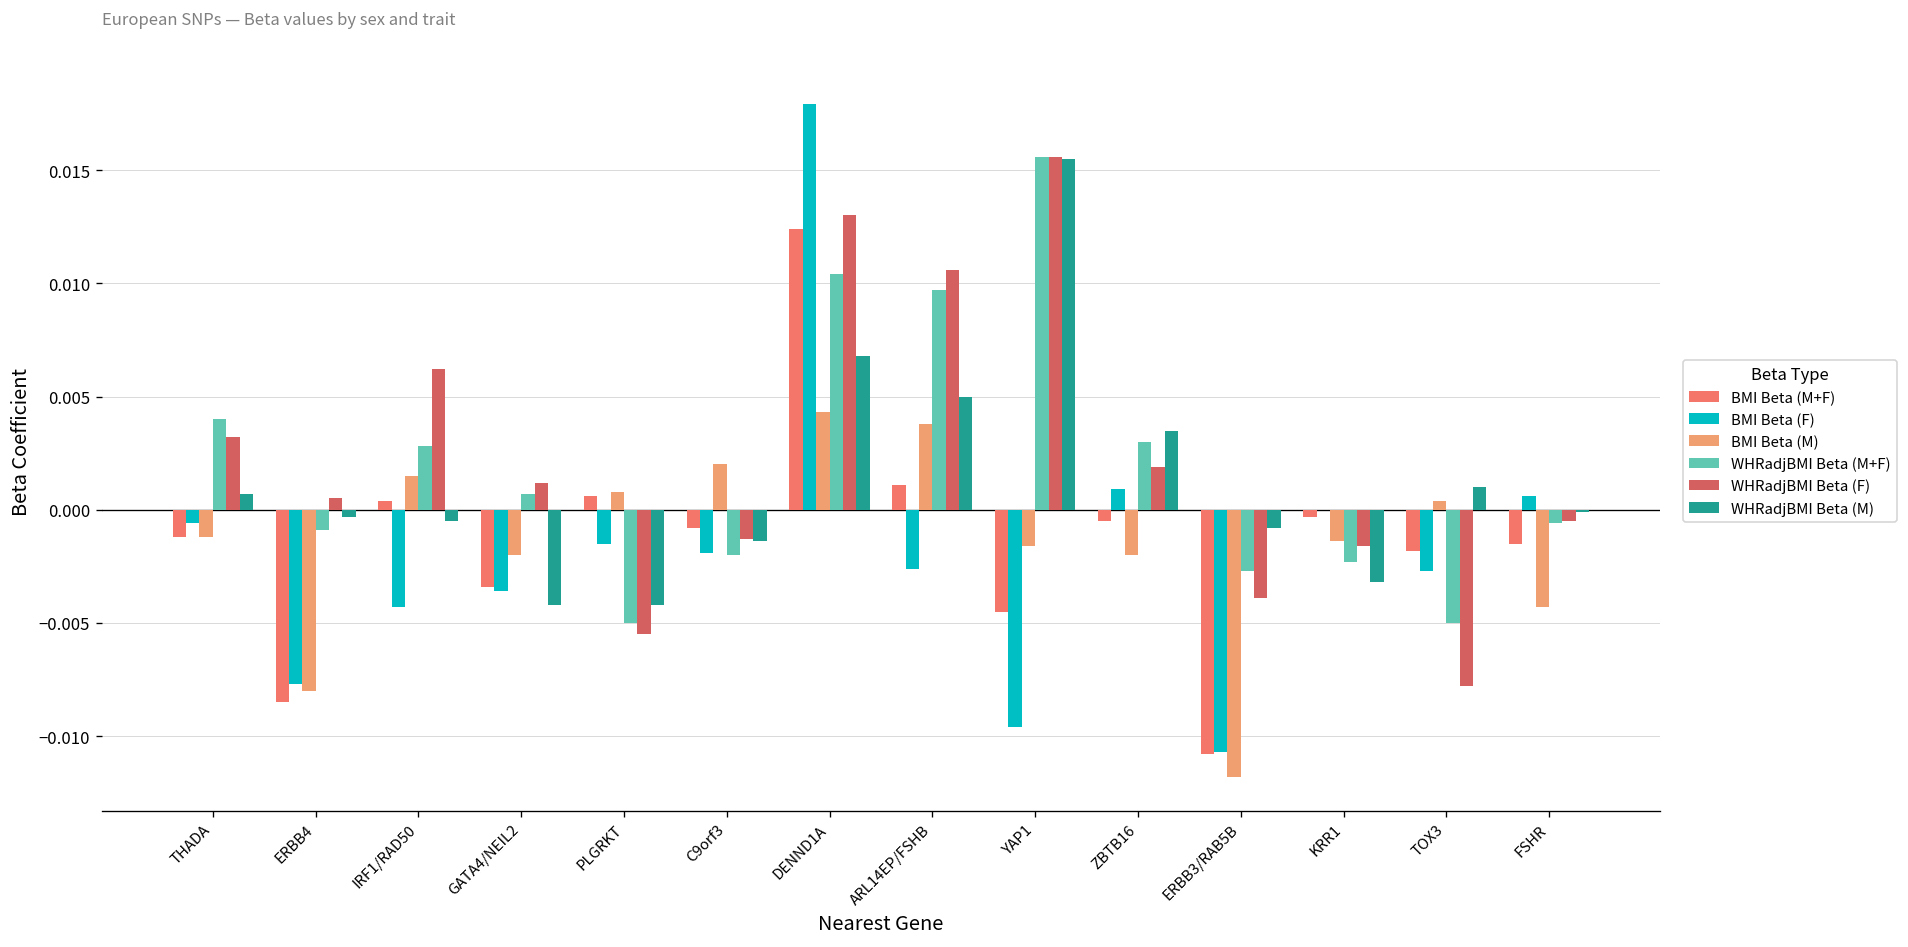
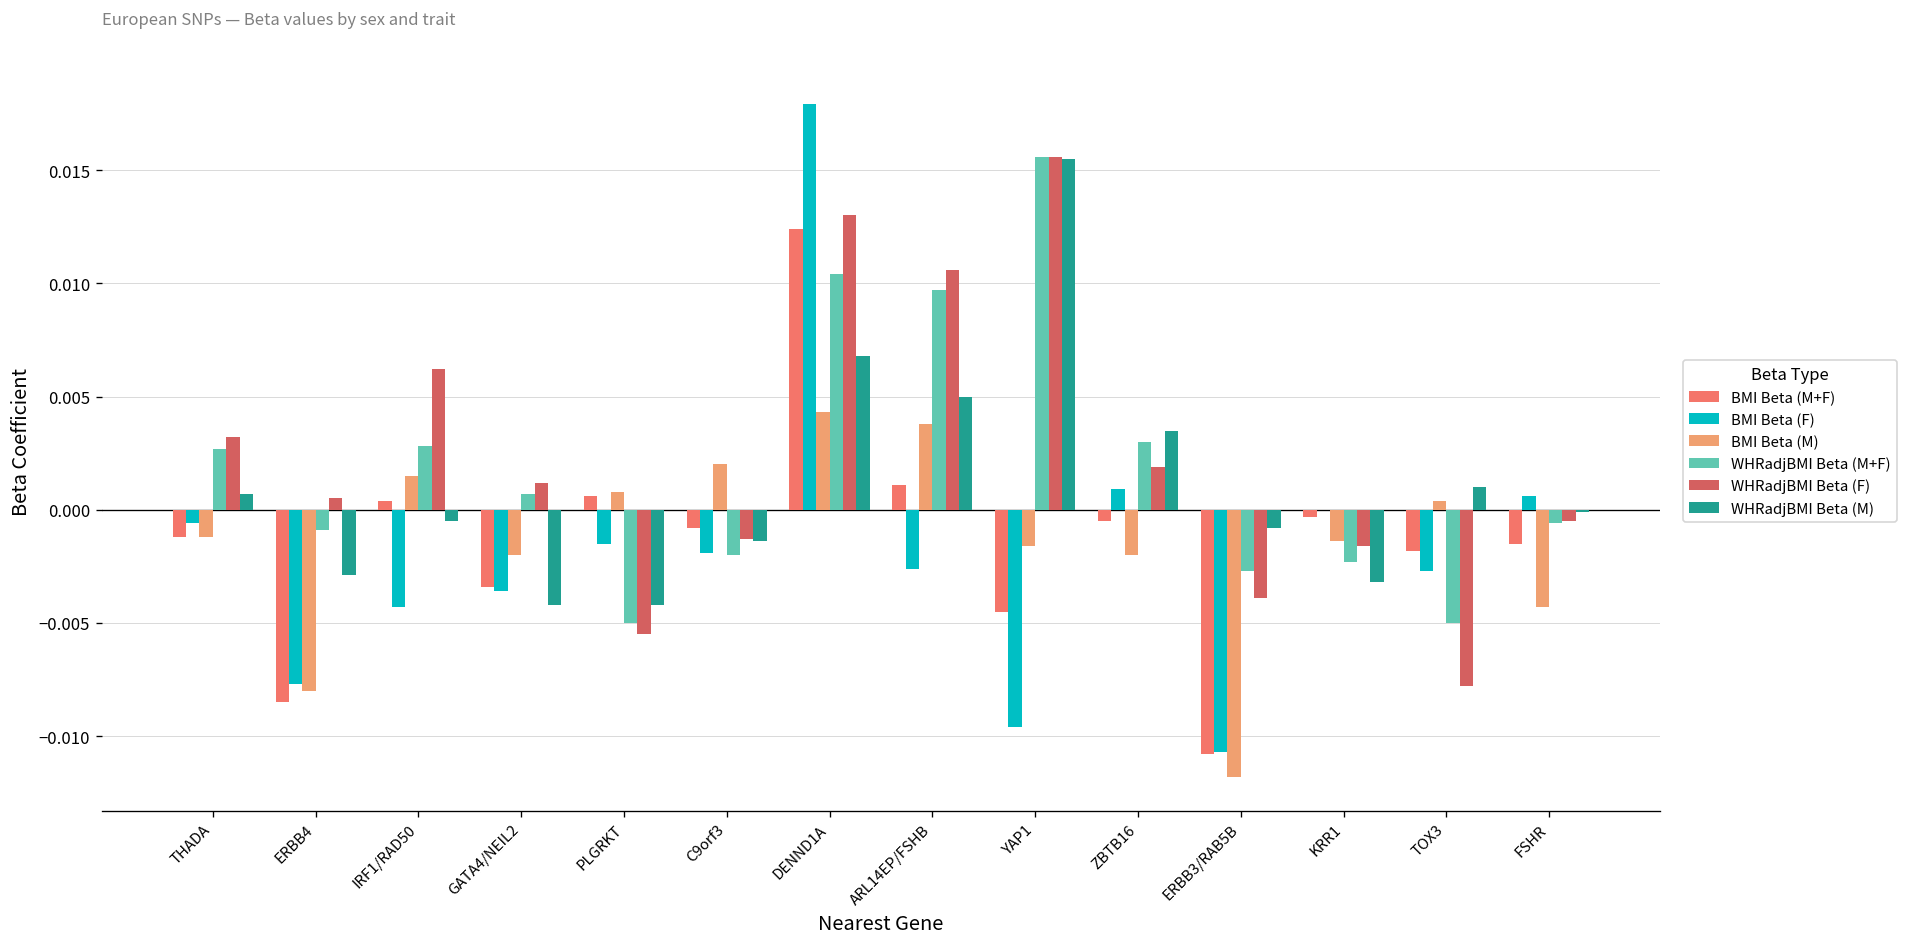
  {
    "BMI Beta (F)": {
      "THADA": -0.0006,
      "ERBB4": -0.0077,
      "IRF1/RAD50": -0.0043,
      "GATA4/NEIL2": -0.0036,
      "PLGRKT": -0.0015,
      "C9orf3": -0.0019,
      "DENND1A": 0.0179,
      "ARL14EP/FSHB": -0.0026,
      "YAP1": -0.0096,
      "ZBTB16": 0.0009,
      "ERBB3/RAB5B": -0.0107,
      "KRR1": 0.0000,
      "TOX3": -0.0027,
      "FSHR": 0.0006
    },
    "WHRadjBMI Beta (M+F)": {
-     "THADA": 0.0040,
+     "THADA": 0.0027,
      "ERBB4": -0.0009,
      "IRF1/RAD50": 0.0028,
      "GATA4/NEIL2": 0.0007,
      "PLGRKT": -0.0050,
      "C9orf3": -0.0020,
      "DENND1A": 0.0104,
      "ARL14EP/FSHB": 0.0097,
      "YAP1": 0.0156,
      "ZBTB16": 0.0030,
      "ERBB3/RAB5B": -0.0027,
      "KRR1": -0.0023,
      "TOX3": -0.0050,
      "FSHR": -0.0006
    },
    "WHRadjBMI Beta (M)": {
      "THADA": 0.0007,
-     "ERBB4": -0.0003,
+     "ERBB4": -0.0029,
      "IRF1/RAD50": -0.0005,
      "GATA4/NEIL2": -0.0042,
      "PLGRKT": -0.0042,
      "C9orf3": -0.0014,
      "DENND1A": 0.0068,
      "ARL14EP/FSHB": 0.0050,
      "YAP1": 0.0155,
      "ZBTB16": 0.0035,
      "ERBB3/RAB5B": -0.0008,
      "KRR1": -0.0032,
      "TOX3": 0.0010
    }
  }
